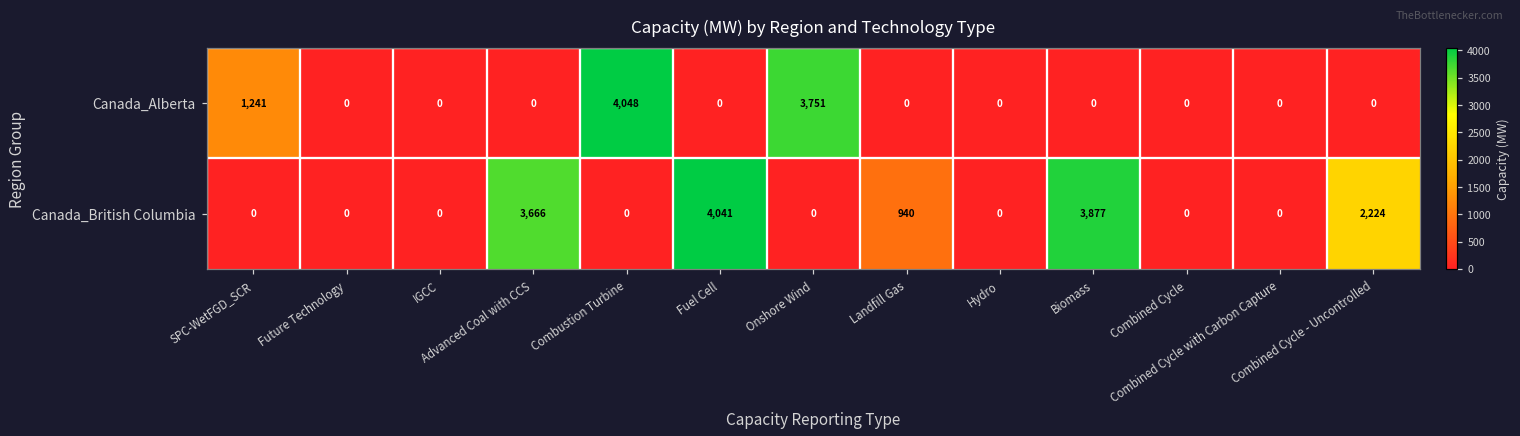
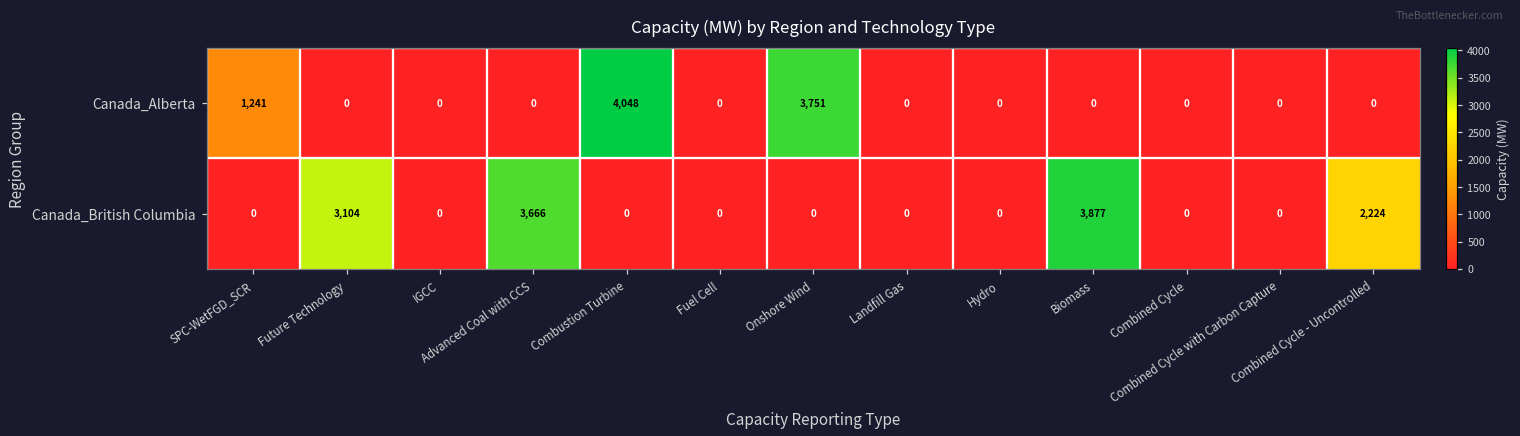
  {
    "Canada_Alberta": {
      "SPC-WetFGD_SCR": "1,241",
      "Future Technology": "0",
      "IGCC": "0",
      "Advanced Coal with CCS": "0",
      "Combustion Turbine": "4,048",
      "Fuel Cell": "0",
      "Onshore Wind": "3,751",
      "Landfill Gas": "0",
      "Hydro": "0",
      "Biomass": "0",
      "Combined Cycle": "0",
      "Combined Cycle with Carbon Capture": "0",
      "Combined Cycle - Uncontrolled": "0"
    },
    "Canada_British Columbia": {
      "SPC-WetFGD_SCR": "0",
-     "Future Technology": "0",
+     "Future Technology": "3,104",
      "IGCC": "0",
      "Advanced Coal with CCS": "3,666",
      "Combustion Turbine": "0",
-     "Fuel Cell": "4,041",
+     "Fuel Cell": "0",
      "Onshore Wind": "0",
-     "Landfill Gas": "940",
+     "Landfill Gas": "0",
      "Hydro": "0",
      "Biomass": "3,877",
      "Combined Cycle": "0",
      "Combined Cycle with Carbon Capture": "0",
      "Combined Cycle - Uncontrolled": "2,224"
    }
  }
